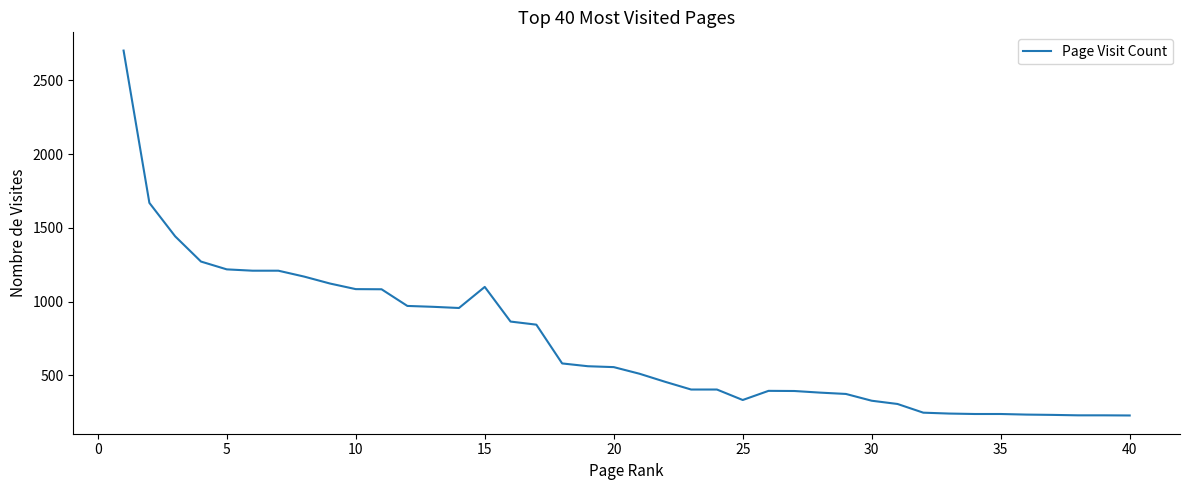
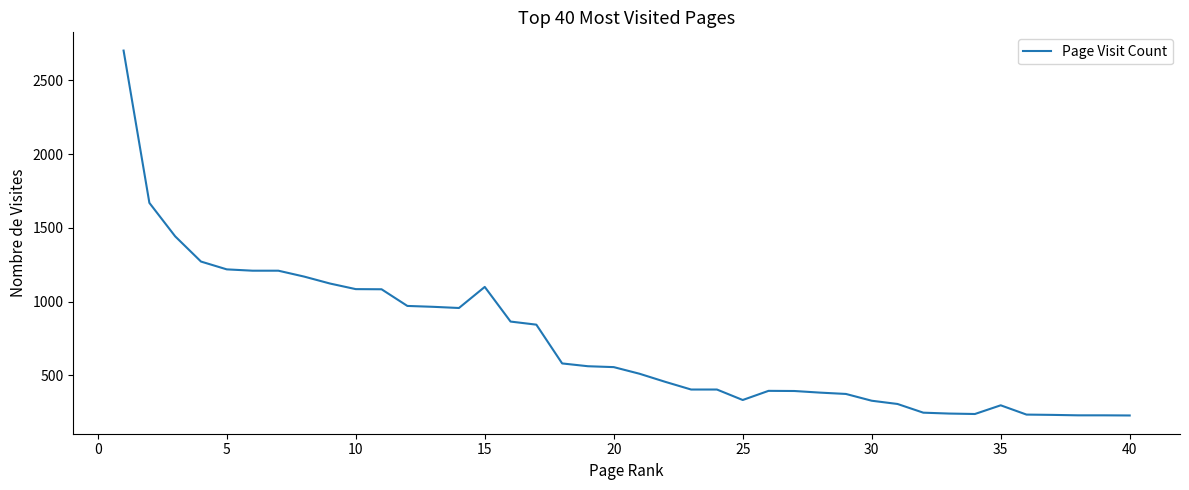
  {
    "5": 1220,
    "10": 1080,
    "15": 1100,
    "20": 560,
    "25": 330,
    "30": 330,
-   "35": 240,
+   "35": 300,
    "40": 230
  }
